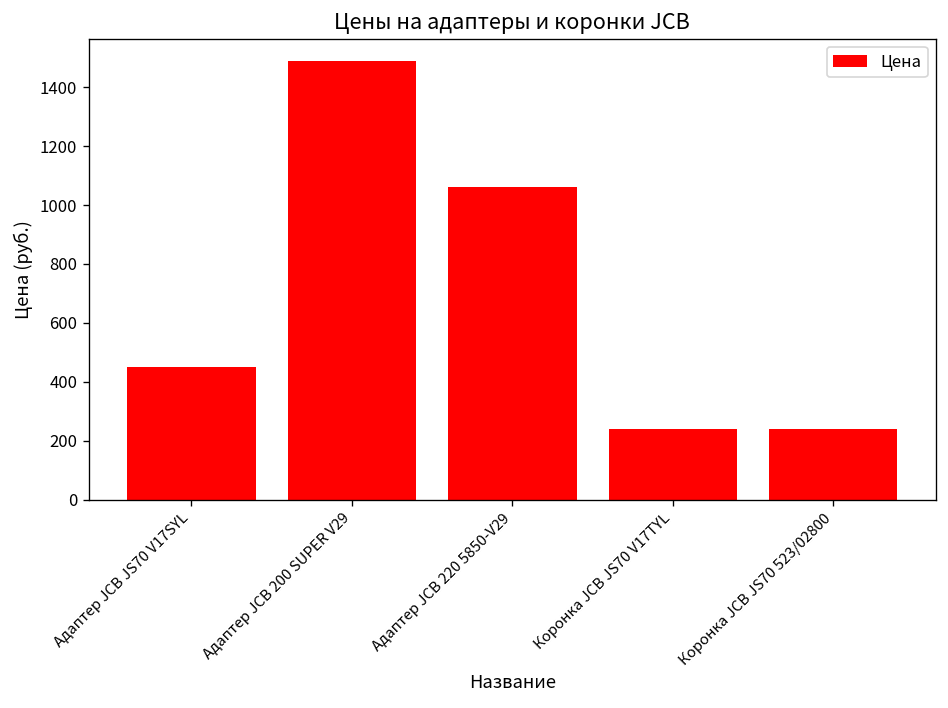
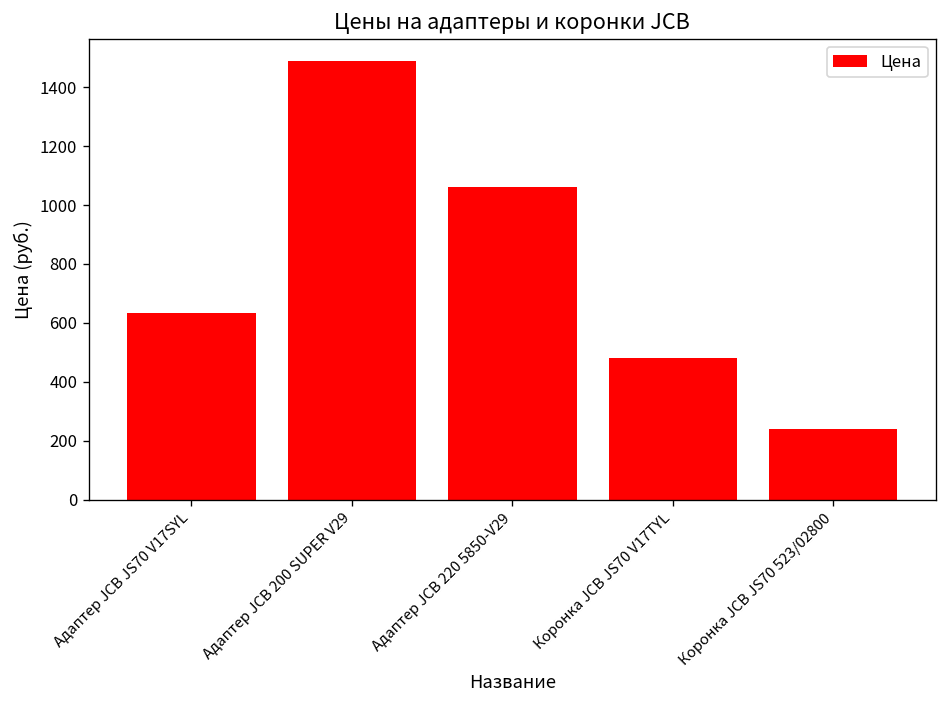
  {
-   "Адаптер JCB JS70 V17SYL": 450,
+   "Адаптер JCB JS70 V17SYL": 630,
    "Адаптер JCB 200 SUPER V29": 1490,
    "Адаптер JCB 220 5850-V29": 1060,
-   "Коронка JCB JS70 V17TYL": 240,
+   "Коронка JCB JS70 V17TYL": 480,
    "Коронка JCB JS70 523/02800": 240
  }
